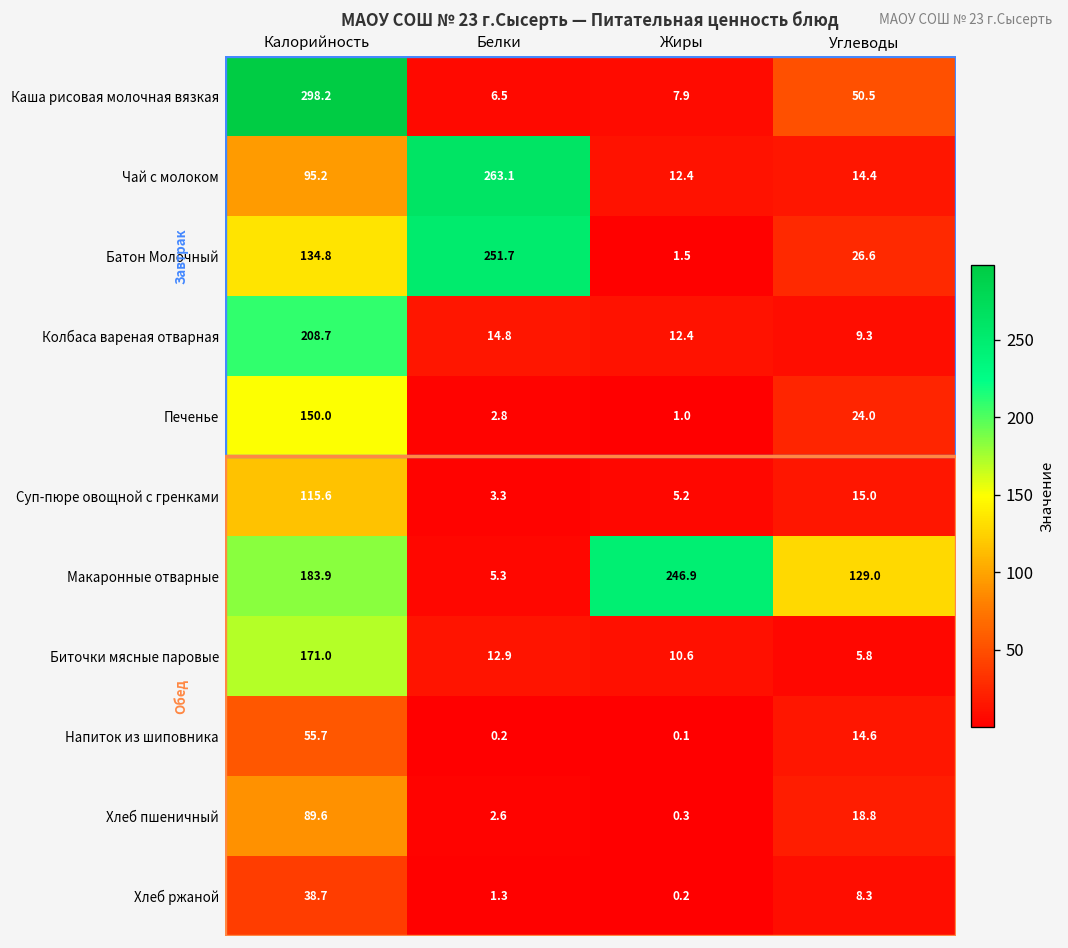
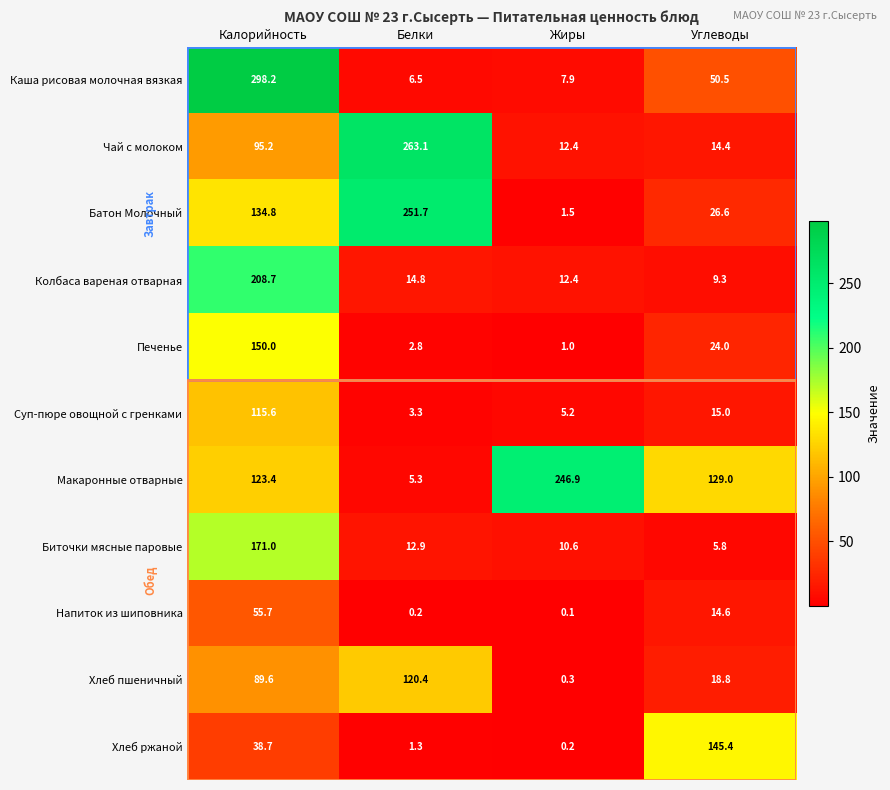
  {
    "Каша рисовая молочная вязкая": {
      "Калорийность": 298.2,
      "Белки": 6.5,
      "Жиры": 7.9,
      "Углеводы": 50.5
    },
    "Чай с молоком": {
      "Калорийность": 95.2,
      "Белки": 263.1,
      "Жиры": 12.4,
      "Углеводы": 14.4
    },
    "Батон Молочный": {
      "Калорийность": 134.8,
      "Белки": 251.7,
      "Жиры": 1.5,
      "Углеводы": 26.6
    },
    "Колбаса вареная отварная": {
      "Калорийность": 208.7,
      "Белки": 14.8,
      "Жиры": 12.4,
      "Углеводы": 9.3
    },
    "Печенье": {
      "Калорийность": 150.0,
      "Белки": 2.8,
      "Жиры": 1.0,
      "Углеводы": 24.0
    },
    "Суп-пюре овощной с гренками": {
      "Калорийность": 115.6,
      "Белки": 3.3,
      "Жиры": 5.2,
      "Углеводы": 15.0
    },
    "Макаронные отварные": {
-     "Калорийность": 183.9,
+     "Калорийность": 123.4,
      "Белки": 5.3,
      "Жиры": 246.9,
      "Углеводы": 129.0
    },
    "Биточки мясные паровые": {
      "Калорийность": 171.0,
      "Белки": 12.9,
      "Жиры": 10.6,
      "Углеводы": 5.8
    },
    "Напиток из шиповника": {
      "Калорийность": 55.7,
      "Белки": 0.2,
      "Жиры": 0.1,
      "Углеводы": 14.6
    },
    "Хлеб пшеничный": {
      "Калорийность": 89.6,
-     "Белки": 2.6,
+     "Белки": 120.4,
      "Жиры": 0.3,
      "Углеводы": 18.8
    },
    "Хлеб ржаной": {
      "Калорийность": 38.7,
      "Белки": 1.3,
      "Жиры": 0.2,
-     "Углеводы": 8.3
+     "Углеводы": 145.4
    }
  }
